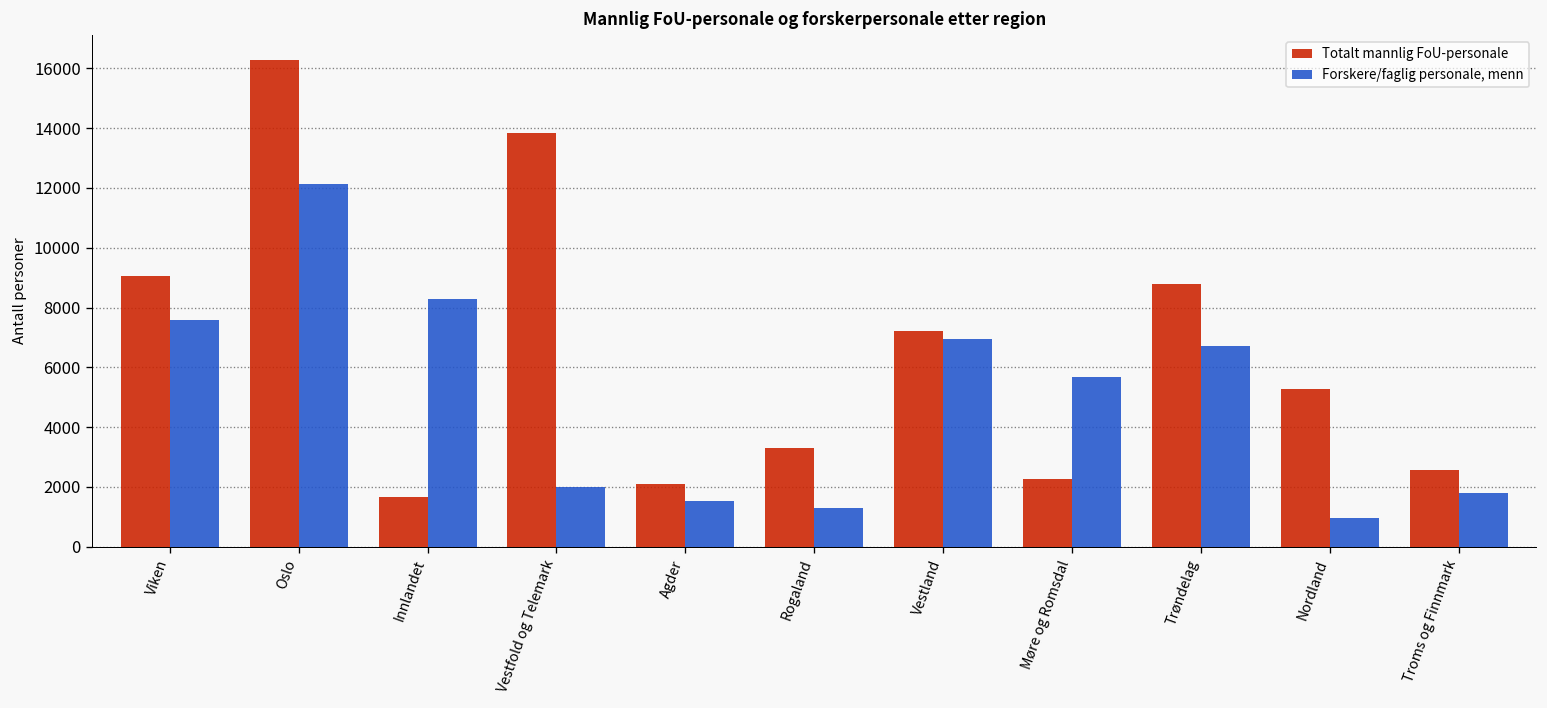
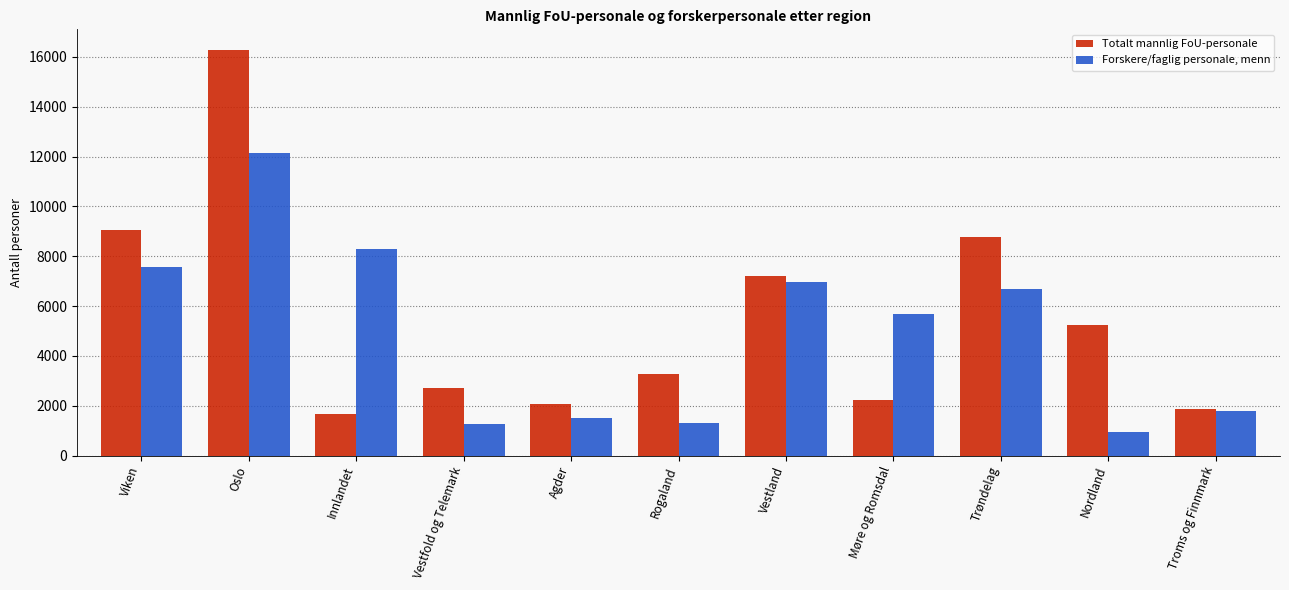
  {
    "Totalt mannlig FoU-personale": {
      "Viken": 9100,
      "Oslo": 16300,
      "Innlandet": 1700,
-     "Vestfold og Telemark": 13800,
+     "Vestfold og Telemark": 2700,
      "Agder": 2100,
      "Rogaland": 3300,
      "Vestland": 7200,
      "Møre og Romsdal": 2300,
      "Trøndelag": 8800,
      "Nordland": 5300,
-     "Troms og Finnmark": 2600
+     "Troms og Finnmark": 1900
    },
    "Forskere/faglig personale, menn": {
      "Viken": 7600,
      "Oslo": 12100,
      "Innlandet": 8300,
-     "Vestfold og Telemark": 2000,
+     "Vestfold og Telemark": 1300,
      "Agder": 1500,
      "Rogaland": 1300,
      "Vestland": 7000,
      "Møre og Romsdal": 5700,
      "Trøndelag": 6700,
      "Nordland": 1000,
      "Troms og Finnmark": 1800
    }
  }
